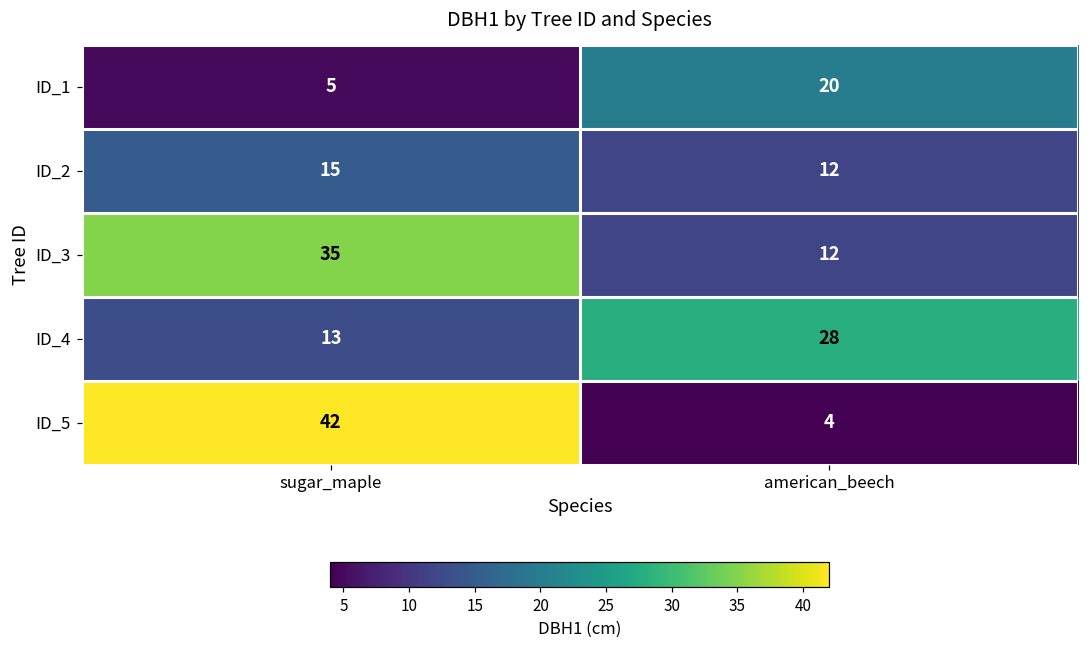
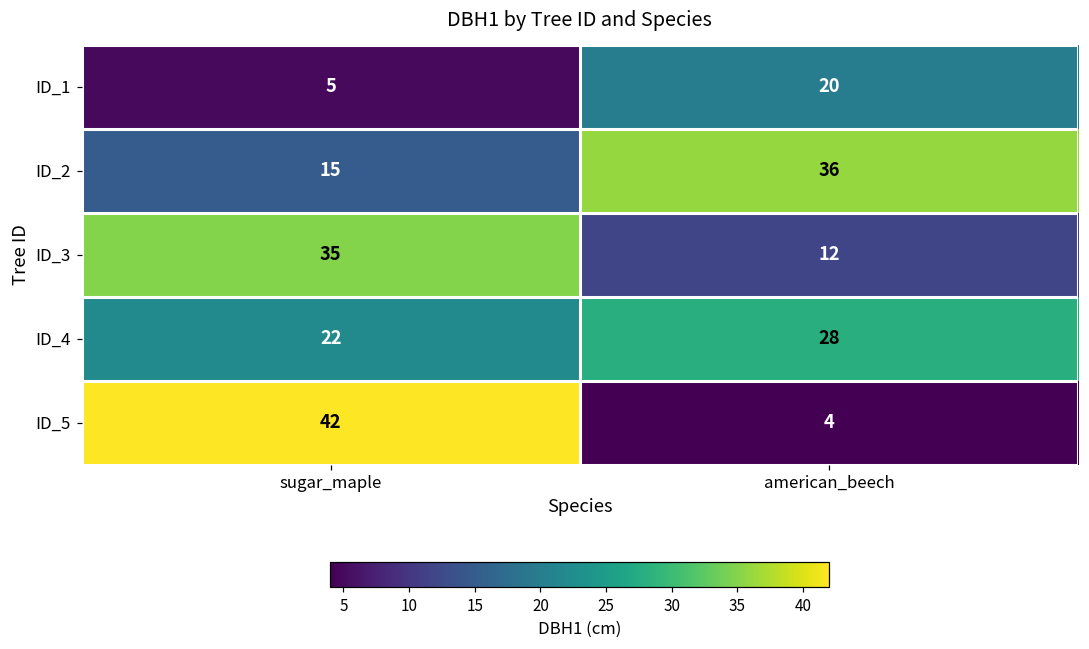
  {
    "ID_1": {
      "sugar_maple": 5,
      "american_beech": 20
    },
    "ID_2": {
      "sugar_maple": 15,
-     "american_beech": 12
+     "american_beech": 36
    },
    "ID_3": {
      "sugar_maple": 35,
      "american_beech": 12
    },
    "ID_4": {
-     "sugar_maple": 13,
+     "sugar_maple": 22,
      "american_beech": 28
    },
    "ID_5": {
      "sugar_maple": 42,
      "american_beech": 4
    }
  }
